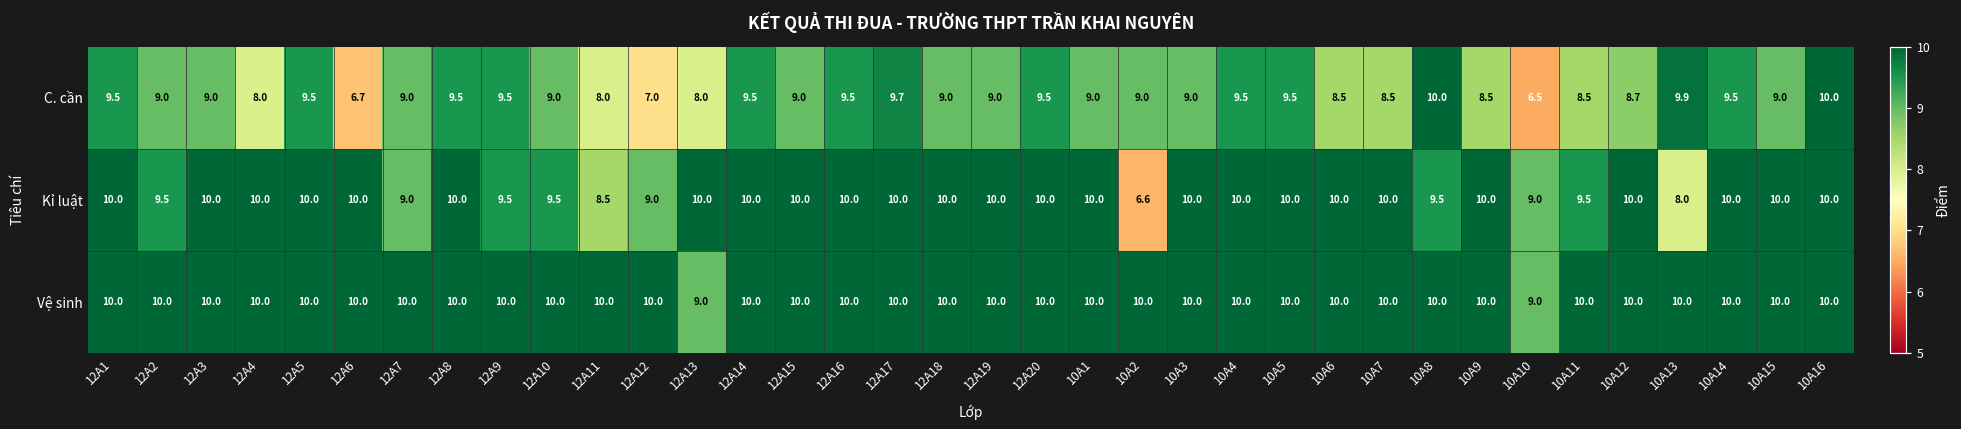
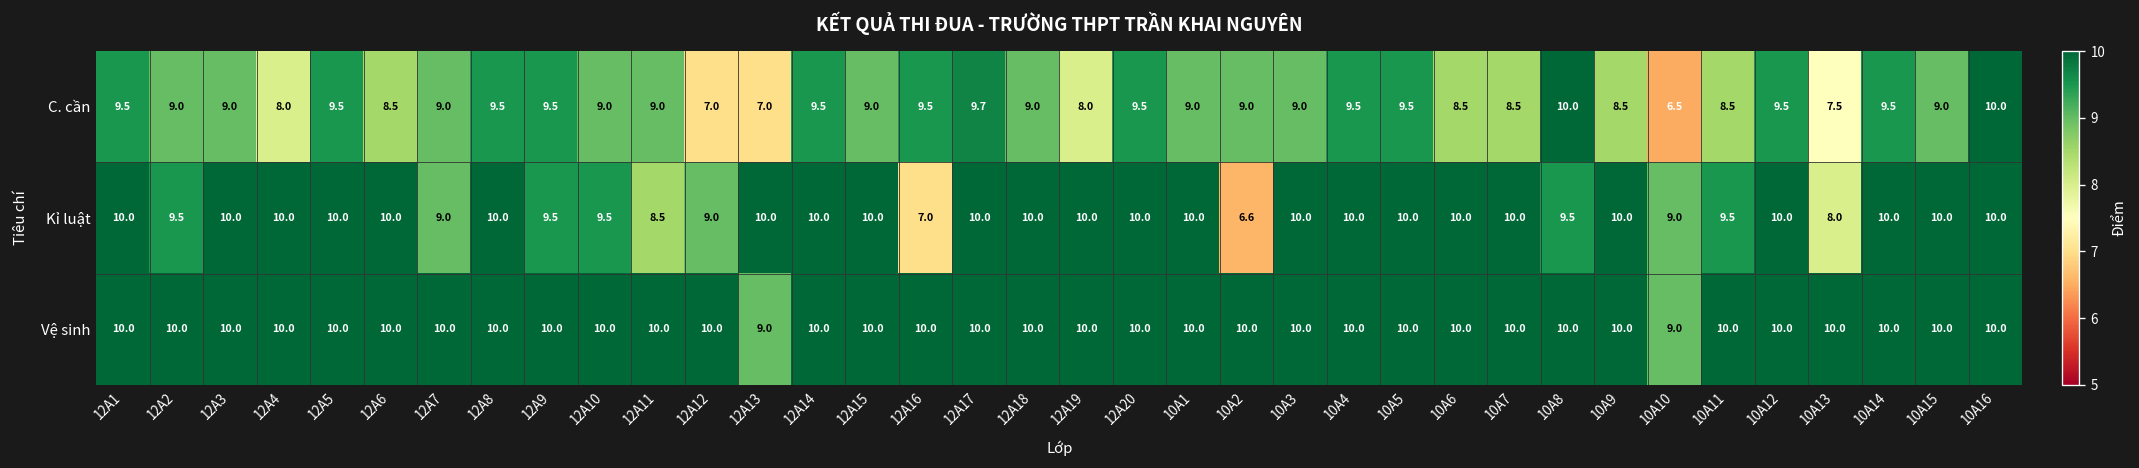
  {
    "C. cần": {
      "12A1": 9.5,
      "12A2": 9.0,
      "12A3": 9.0,
      "12A4": 8.0,
      "12A5": 9.5,
-     "12A6": 6.7,
+     "12A6": 8.5,
      "12A7": 9.0,
      "12A8": 9.5,
      "12A9": 9.5,
      "12A10": 9.0,
-     "12A11": 8.0,
+     "12A11": 9.0,
      "12A12": 7.0,
-     "12A13": 8.0,
+     "12A13": 7.0,
      "12A14": 9.5,
      "12A15": 9.0,
      "12A16": 9.5,
      "12A17": 9.7,
      "12A18": 9.0,
-     "12A19": 9.0,
+     "12A19": 8.0,
      "12A20": 9.5,
      "10A1": 9.0,
      "10A2": 9.0,
      "10A3": 9.0,
      "10A4": 9.5,
      "10A5": 9.5,
      "10A6": 8.5,
      "10A7": 8.5,
      "10A8": 10.0,
      "10A9": 8.5,
      "10A10": 6.5,
      "10A11": 8.5,
-     "10A12": 8.7,
-     "10A13": 9.9,
+     "10A12": 9.5,
+     "10A13": 7.5,
      "10A14": 9.5,
      "10A15": 9.0,
      "10A16": 10.0
    },
    "Kỉ luật": {
      "12A1": 10.0,
      "12A2": 9.5,
      "12A3": 10.0,
      "12A4": 10.0,
      "12A5": 10.0,
      "12A6": 10.0,
      "12A7": 9.0,
      "12A8": 10.0,
      "12A9": 9.5,
      "12A10": 9.5,
      "12A11": 8.5,
      "12A12": 9.0,
      "12A13": 10.0,
      "12A14": 10.0,
      "12A15": 10.0,
-     "12A16": 10.0,
+     "12A16": 7.0,
      "12A17": 10.0,
      "12A18": 10.0,
      "12A19": 10.0,
      "12A20": 10.0,
      "10A1": 10.0,
      "10A2": 6.6,
      "10A3": 10.0,
      "10A4": 10.0,
      "10A5": 10.0,
      "10A6": 10.0,
      "10A7": 10.0,
      "10A8": 9.5,
      "10A9": 10.0,
      "10A10": 9.0,
      "10A11": 9.5,
      "10A12": 10.0,
      "10A13": 8.0,
      "10A14": 10.0,
      "10A15": 10.0,
      "10A16": 10.0
    },
    "Vệ sinh": {
      "12A1": 10.0,
      "12A2": 10.0,
      "12A3": 10.0,
      "12A4": 10.0,
      "12A5": 10.0,
      "12A6": 10.0,
      "12A7": 10.0,
      "12A8": 10.0,
      "12A9": 10.0,
      "12A10": 10.0,
      "12A11": 10.0,
      "12A12": 10.0,
      "12A13": 9.0,
      "12A14": 10.0,
      "12A15": 10.0,
      "12A16": 10.0,
      "12A17": 10.0,
      "12A18": 10.0,
      "12A19": 10.0,
      "12A20": 10.0,
      "10A1": 10.0,
      "10A2": 10.0,
      "10A3": 10.0,
      "10A4": 10.0,
      "10A5": 10.0,
      "10A6": 10.0,
      "10A7": 10.0,
      "10A8": 10.0,
      "10A9": 10.0,
      "10A10": 9.0,
      "10A11": 10.0,
      "10A12": 10.0,
      "10A13": 10.0,
      "10A14": 10.0,
      "10A15": 10.0,
      "10A16": 10.0
    }
  }
